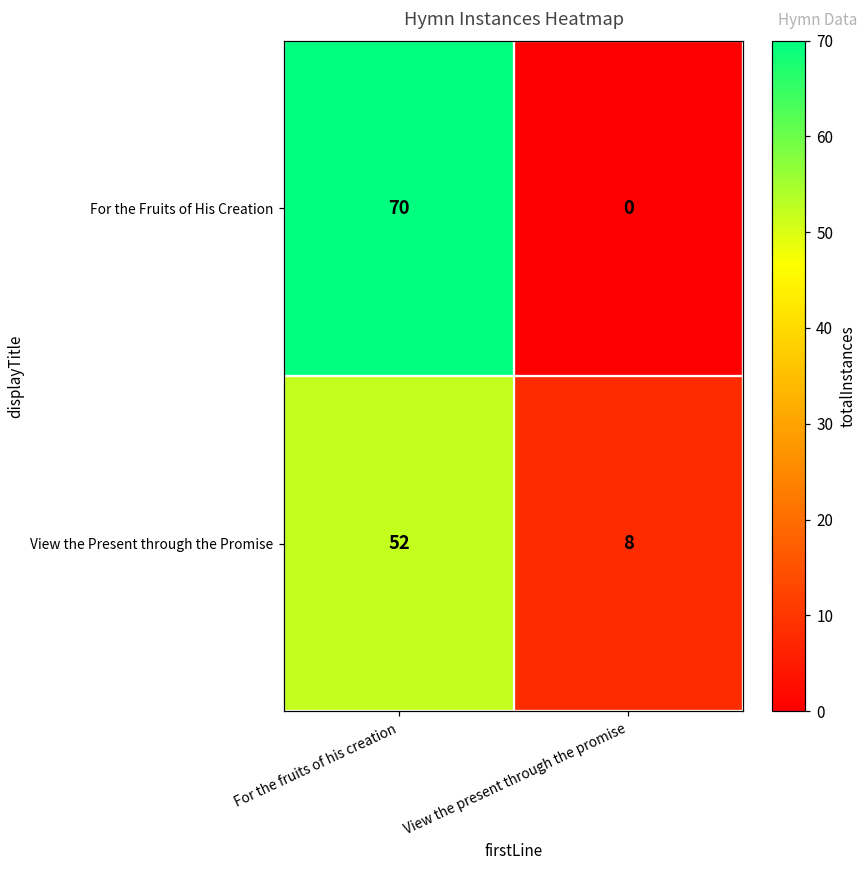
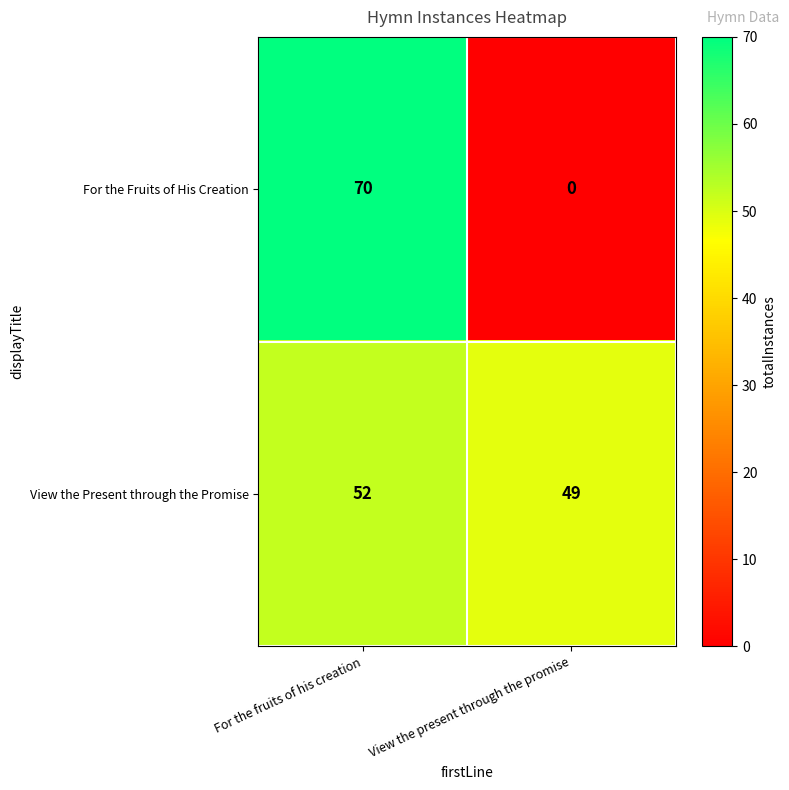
  {
    "For the Fruits of His Creation": {
      "For the fruits of his creation": 70,
      "View the present through the promise": 0
    },
    "View the Present through the Promise": {
      "For the fruits of his creation": 52,
-     "View the present through the promise": 8
+     "View the present through the promise": 49
    }
  }
